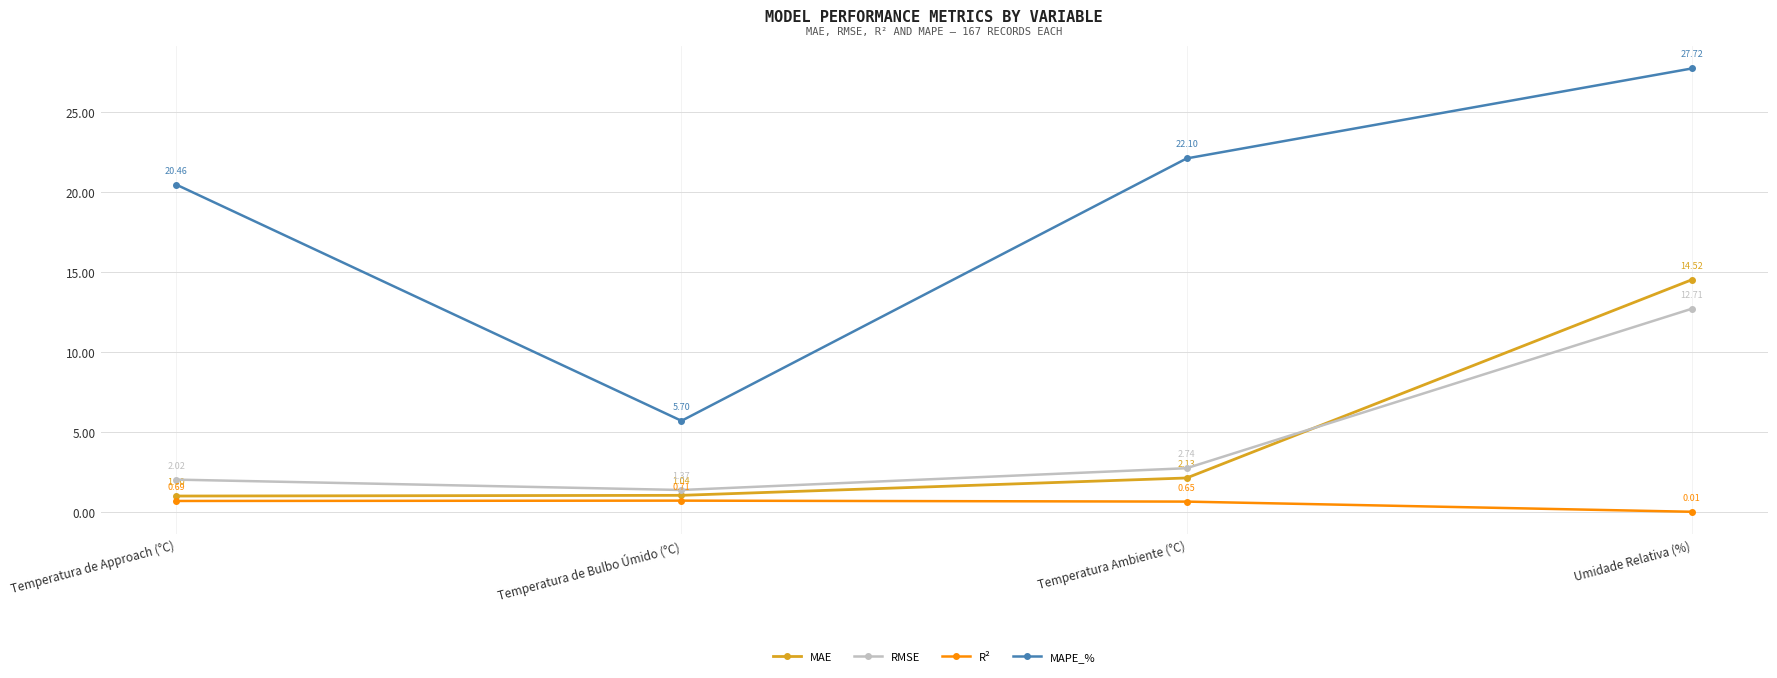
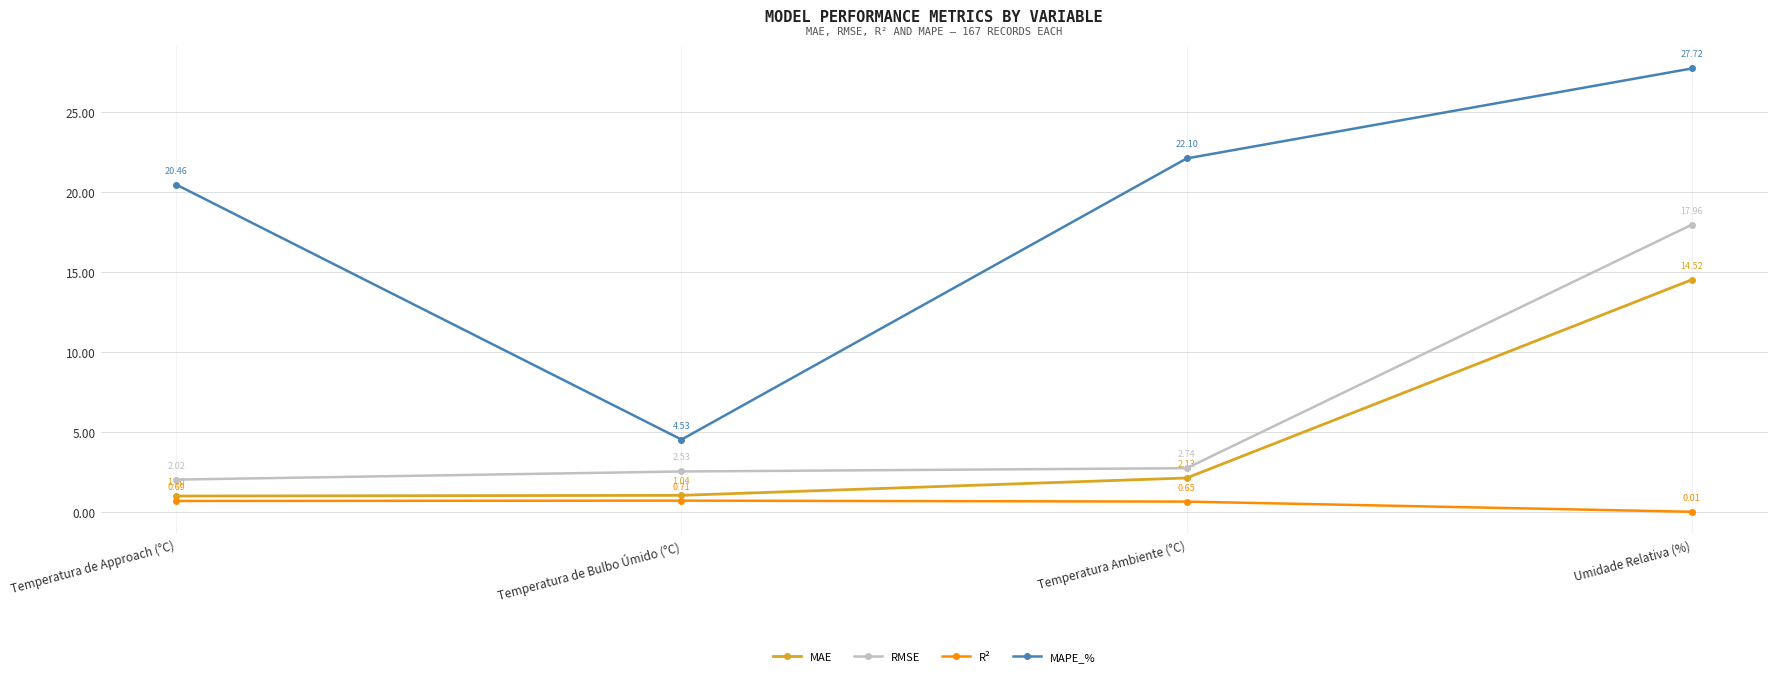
  {
    "RMSE": {
      "Temperatura de Approach (°C)": 2.02,
-     "Temperatura de Bulbo Úmido (°C)": 1.37,
+     "Temperatura de Bulbo Úmido (°C)": 2.53,
      "Temperatura Ambiente (°C)": 2.74,
-     "Umidade Relativa (%)": 12.71
+     "Umidade Relativa (%)": 17.96
    },
    "MAPE_%": {
      "Temperatura de Approach (°C)": 20.46,
-     "Temperatura de Bulbo Úmido (°C)": 5.70,
+     "Temperatura de Bulbo Úmido (°C)": 4.53,
      "Temperatura Ambiente (°C)": 22.10,
      "Umidade Relativa (%)": 27.72
    }
  }
